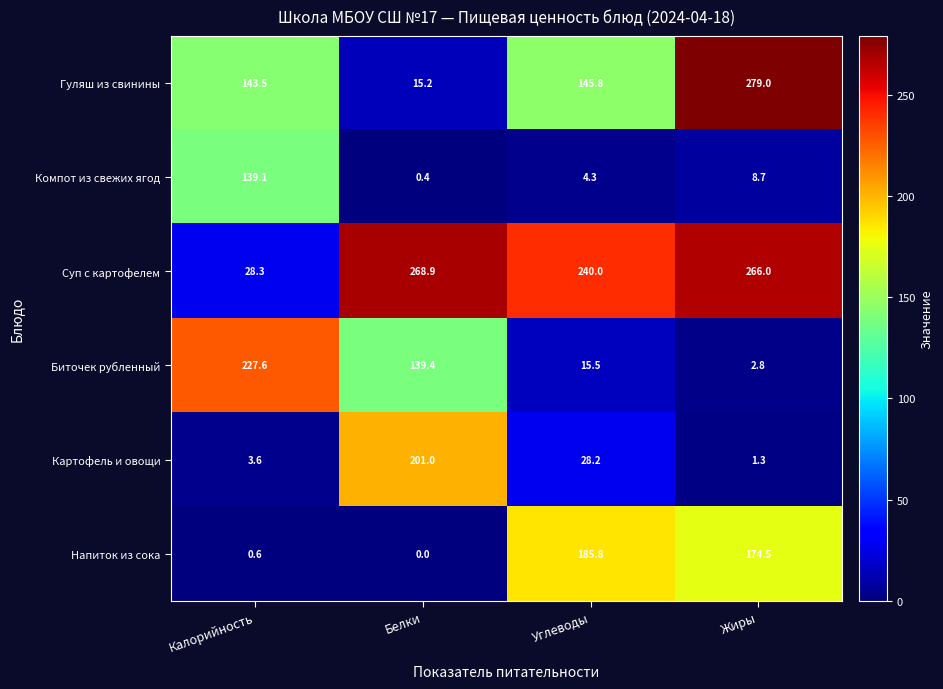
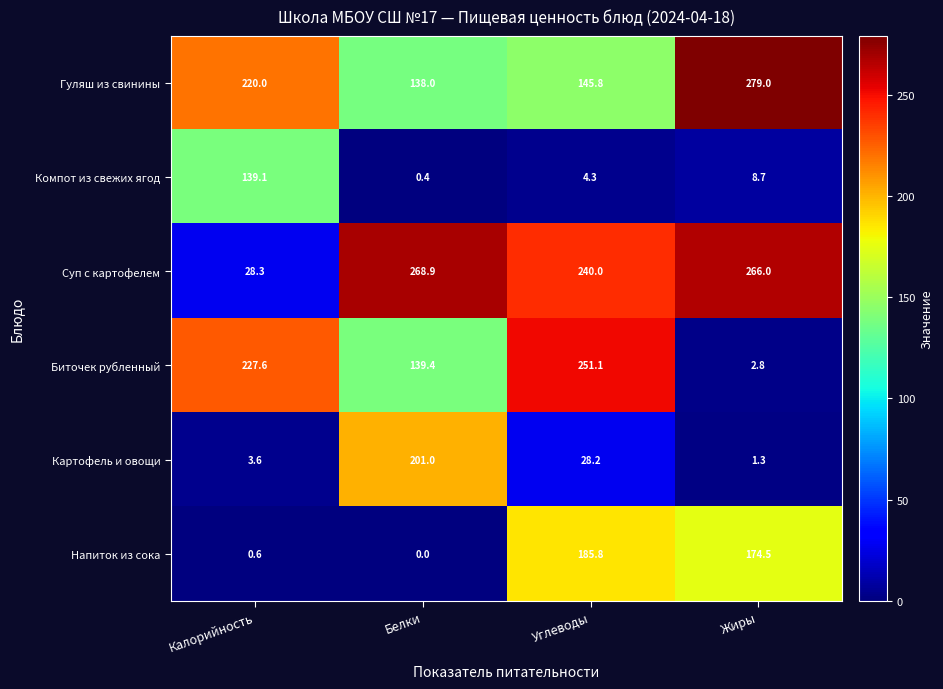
  {
    "Гуляш из свинины": {
-     "Калорийность": 143.5,
-     "Белки": 15.2,
+     "Калорийность": 220.0,
+     "Белки": 138.0,
      "Углеводы": 145.8,
      "Жиры": 279.0
    },
    "Компот из свежих ягод": {
      "Калорийность": 139.1,
      "Белки": 0.4,
      "Углеводы": 4.3,
      "Жиры": 8.7
    },
    "Суп с картофелем": {
      "Калорийность": 28.3,
      "Белки": 268.9,
      "Углеводы": 240.0,
      "Жиры": 266.0
    },
    "Биточек рубленный": {
      "Калорийность": 227.6,
      "Белки": 139.4,
-     "Углеводы": 15.5,
+     "Углеводы": 251.1,
      "Жиры": 2.8
    },
    "Картофель и овощи": {
      "Калорийность": 3.6,
      "Белки": 201.0,
      "Углеводы": 28.2,
      "Жиры": 1.3
    },
    "Напиток из сока": {
      "Калорийность": 0.6,
      "Белки": 0.0,
      "Углеводы": 185.8,
      "Жиры": 174.5
    }
  }
